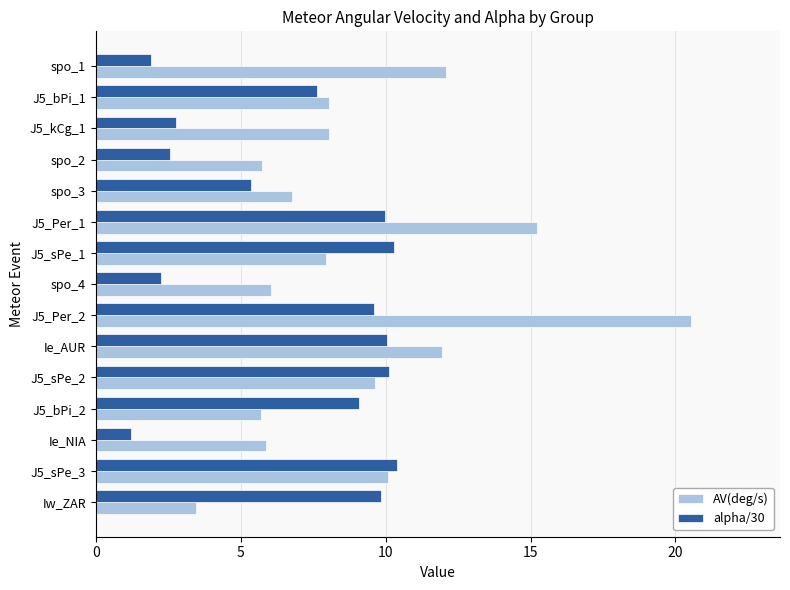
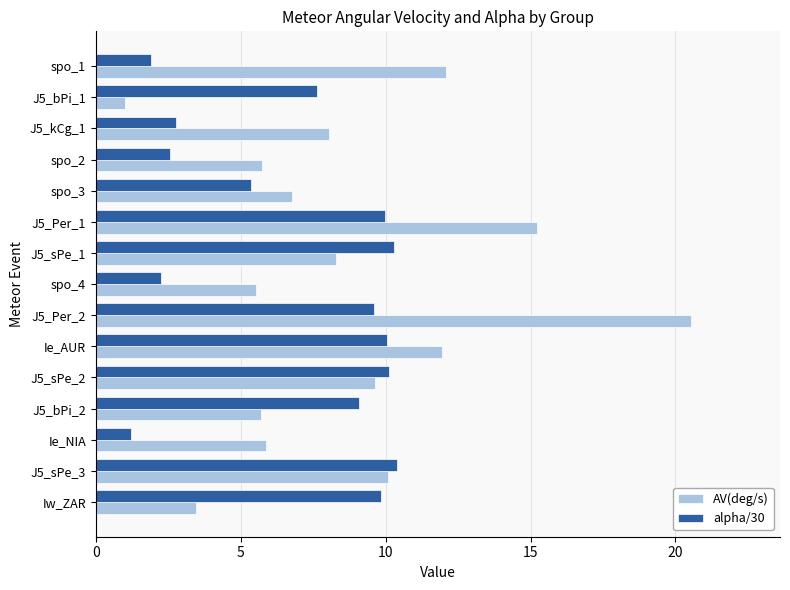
  {
    "AV(deg/s)": {
      "spo_1": 12.1,
-     "J5_bPi_1": 8.1,
+     "J5_bPi_1": 1.0,
      "J5_kCg_1": 8.0,
      "spo_2": 5.7,
      "spo_3": 6.8,
      "J5_Per_1": 15.2,
-     "J5_sPe_1": 7.9,
-     "spo_4": 6.1,
+     "J5_sPe_1": 8.3,
+     "spo_4": 5.5,
      "J5_Per_2": 20.5,
      "Ie_AUR": 12.0,
      "J5_sPe_2": 9.6,
      "J5_bPi_2": 5.7,
      "Ie_NIA": 5.9,
      "J5_sPe_3": 10.1,
      "Iw_ZAR": 3.4
    },
    "alpha/30": {
      "spo_1": 1.9,
      "J5_bPi_1": 7.6,
      "J5_kCg_1": 2.8,
      "spo_2": 2.6,
      "spo_3": 5.4,
      "J5_Per_1": 10.0,
      "J5_sPe_1": 10.3,
      "spo_4": 2.3,
      "J5_Per_2": 9.6,
      "Ie_AUR": 10.0,
      "J5_sPe_2": 10.1,
      "J5_bPi_2": 9.1,
      "Ie_NIA": 1.2,
      "J5_sPe_3": 10.4,
      "Iw_ZAR": 9.8
    }
  }
